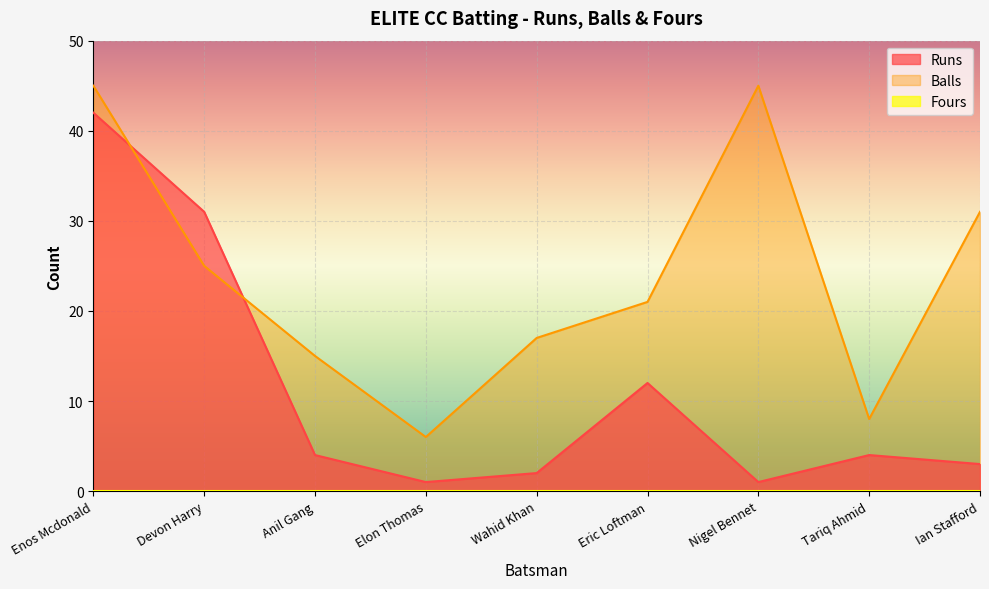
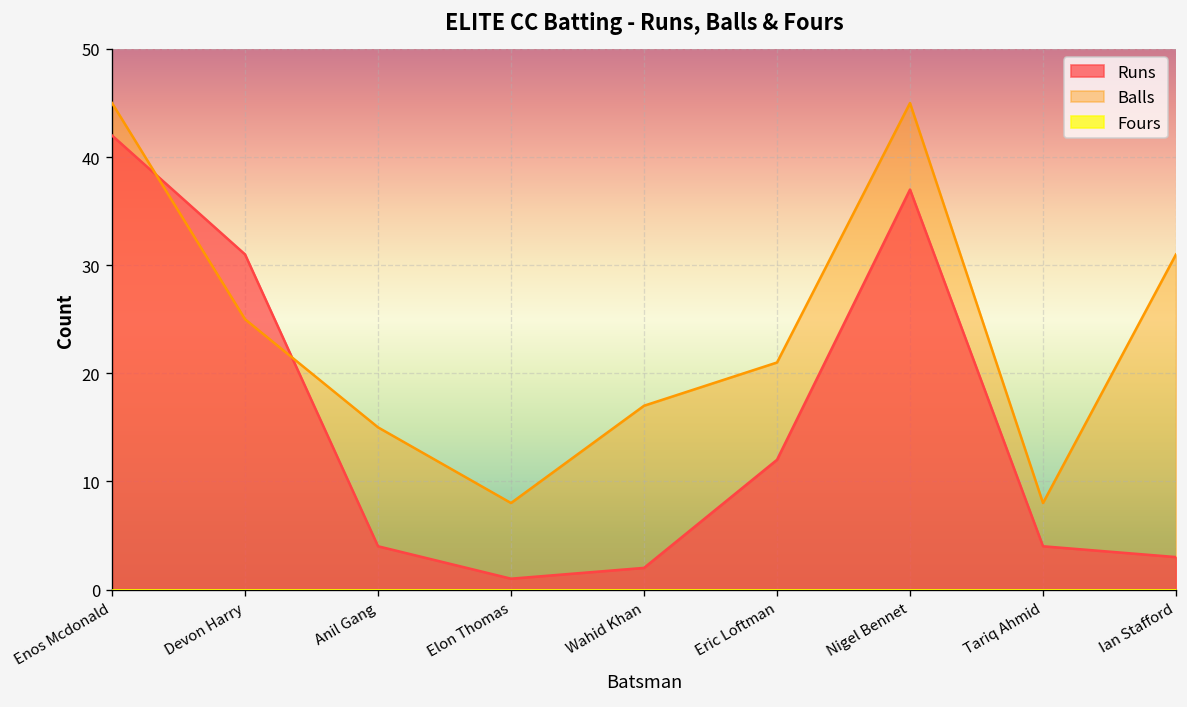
  {
    "Runs": {
      "Enos Mcdonald": 42,
      "Devon Harry": 31,
      "Anil Gang": 4,
      "Elon Thomas": 1,
      "Wahid Khan": 2,
      "Eric Loftman": 12,
-     "Nigel Bennet": 1,
+     "Nigel Bennet": 37,
      "Tariq Ahmid": 4,
      "Ian Stafford": 3
    },
    "Balls": {
      "Enos Mcdonald": 45,
      "Devon Harry": 25,
      "Anil Gang": 15,
-     "Elon Thomas": 6,
+     "Elon Thomas": 8,
      "Wahid Khan": 17,
      "Eric Loftman": 21,
      "Nigel Bennet": 45,
      "Tariq Ahmid": 8,
      "Ian Stafford": 31
    },
    "Fours": {
      "Enos Mcdonald": 0,
      "Devon Harry": 0,
      "Anil Gang": 0,
      "Elon Thomas": 0,
      "Wahid Khan": 0,
      "Eric Loftman": 0,
      "Nigel Bennet": 0,
      "Tariq Ahmid": 0,
      "Ian Stafford": 0
    }
  }
